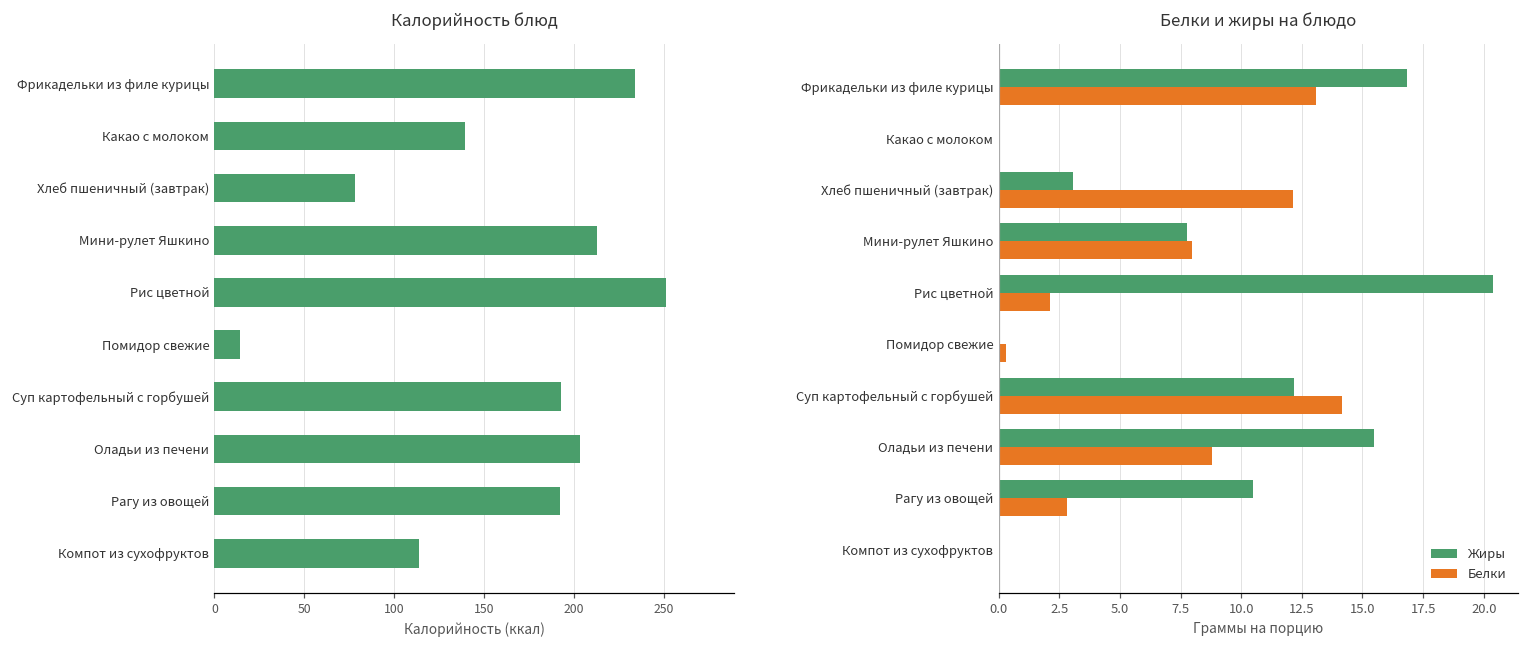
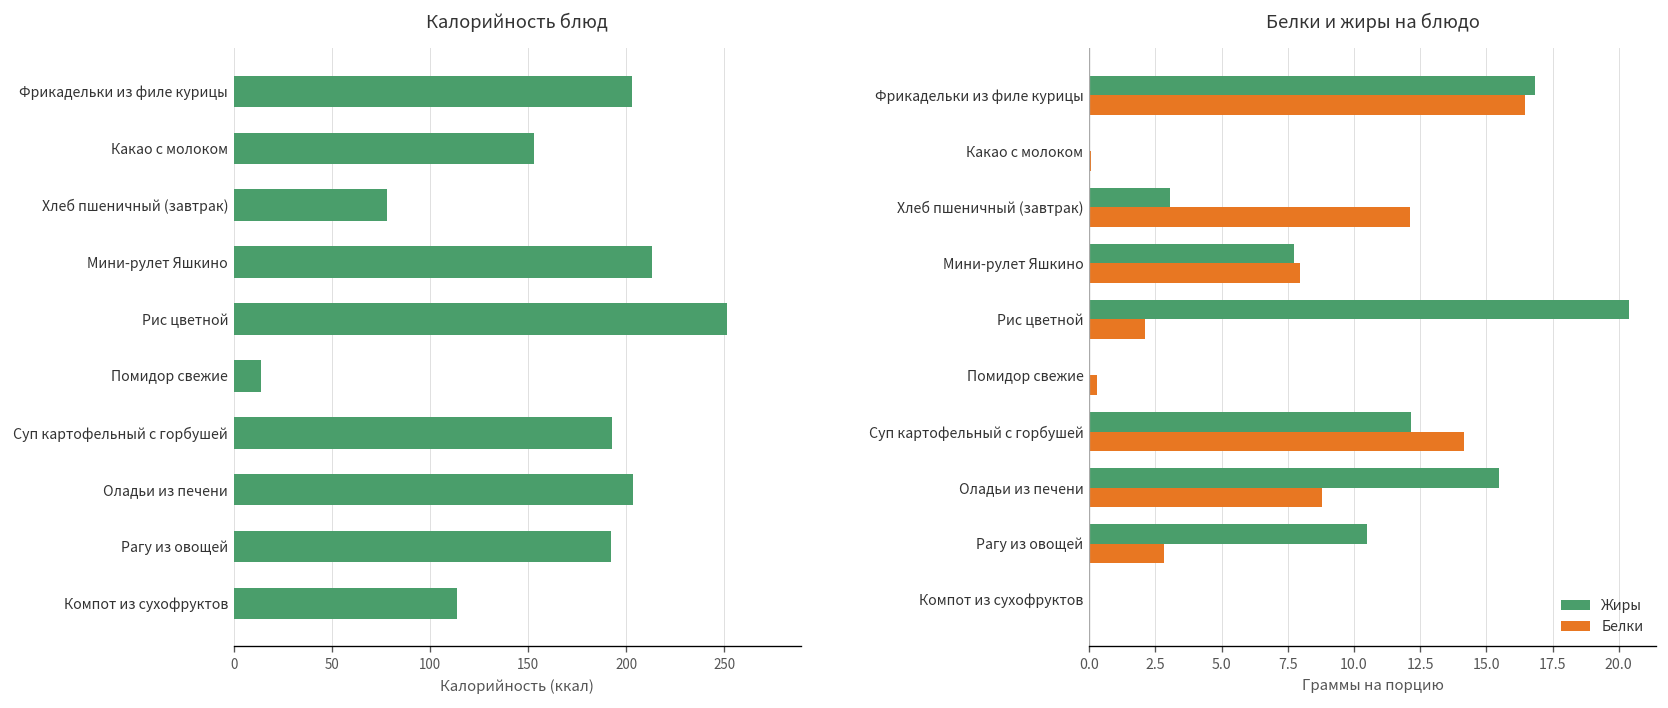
  {
    "Калорийность блюд": {
-     "Фрикадельки из филе курицы": 234,
-     "Какао с молоком": 139,
+     "Фрикадельки из филе курицы": 203,
+     "Какао с молоком": 153,
      "Хлеб пшеничный (завтрак)": 78,
      "Мини-рулет Яшкино": 213,
      "Рис цветной": 251,
      "Помидор свежие": 14,
      "Суп картофельный с горбушей": 193,
      "Оладьи из печени": 203,
      "Рагу из овощей": 192,
      "Компот из сухофруктов": 114
    },
    "Белки и жиры на блюдо": {
      "Жиры": {
        "Фрикадельки из филе курицы": 16.9,
        "Хлеб пшеничный (завтрак)": 3.1,
        "Мини-рулет Яшкино": 7.8,
        "Рис цветной": 20.4,
        "Помидор свежие": 0.0,
        "Суп картофельный с горбушей": 12.2,
        "Оладьи из печени": 15.5,
        "Рагу из овощей": 10.5,
        "Компот из сухофруктов": 0.0
      },
      "Белки": {
-       "Фрикадельки из филе курицы": 13.1,
+       "Фрикадельки из филе курицы": 16.5,
        "Хлеб пшеничный (завтрак)": 12.1,
        "Мини-рулет Яшкино": 8.0,
        "Рис цветной": 2.1,
        "Помидор свежие": 0.3,
        "Суп картофельный с горбушей": 14.2,
        "Оладьи из печени": 8.8,
        "Рагу из овощей": 2.8,
        "Компот из сухофруктов": 0.0
      }
    }
  }
